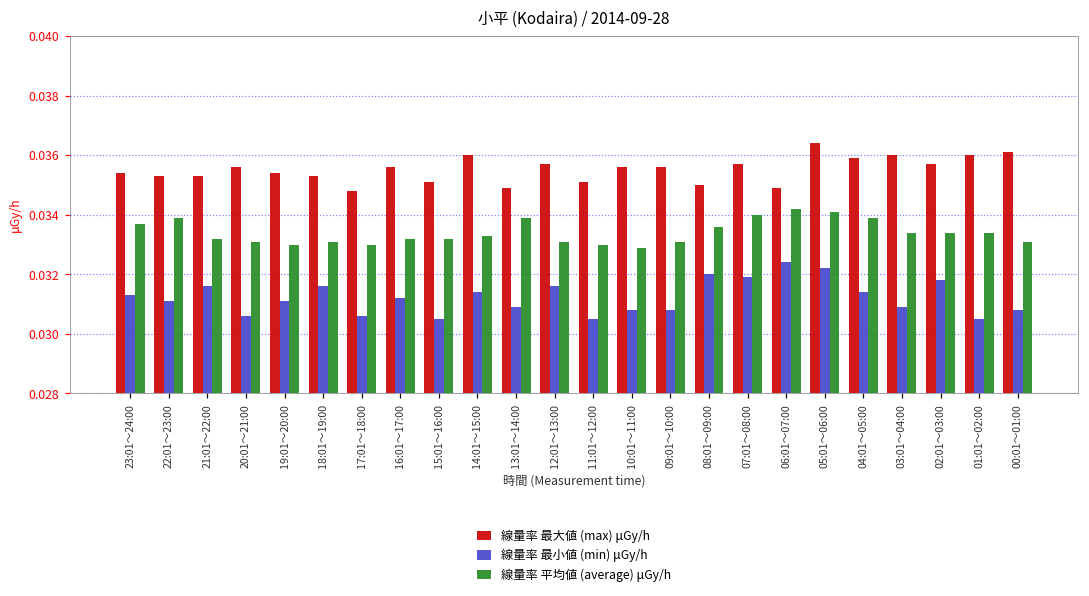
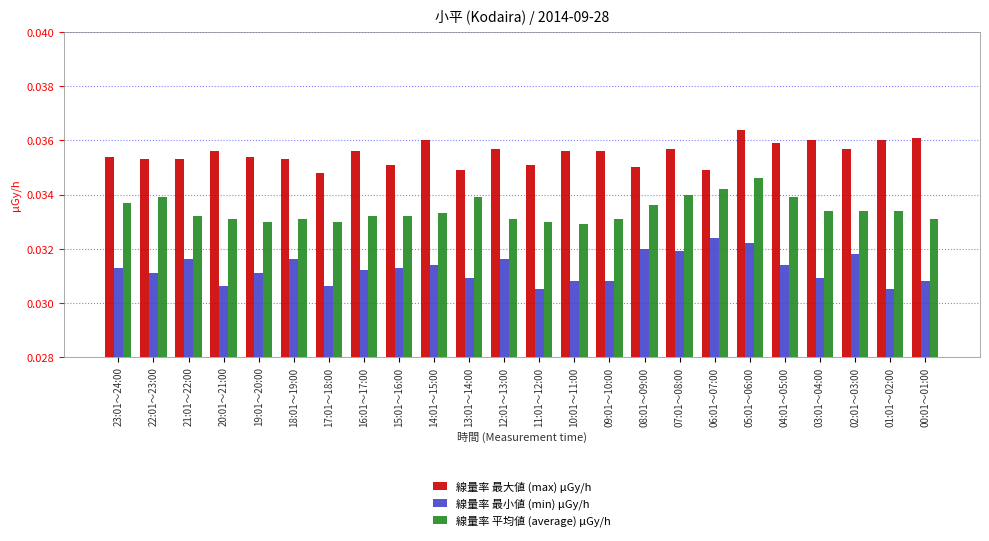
  {
    "線量率 最大値 (max) μGy/h": {
      "23:01～24:00": 0.0354,
      "22:01～23:00": 0.0353,
      "21:01～22:00": 0.0353,
      "20:01～21:00": 0.0356,
      "19:01～20:00": 0.0354,
      "18:01～19:00": 0.0353,
      "17:01～18:00": 0.0348,
      "16:01～17:00": 0.0356,
      "15:01～16:00": 0.0351,
      "14:01～15:00": 0.0360,
      "13:01～14:00": 0.0349,
      "12:01～13:00": 0.0357,
      "11:01～12:00": 0.0351,
      "10:01～11:00": 0.0356,
      "09:01～10:00": 0.0356,
      "08:01～09:00": 0.0350,
      "07:01～08:00": 0.0357,
      "06:01～07:00": 0.0349,
      "05:01～06:00": 0.0364,
      "04:01～05:00": 0.0359,
      "03:01～04:00": 0.0360,
      "02:01～03:00": 0.0357,
      "01:01～02:00": 0.0360,
      "00:01～01:00": 0.0361
    },
    "線量率 最小値 (min) μGy/h": {
      "23:01～24:00": 0.0313,
      "22:01～23:00": 0.0311,
      "21:01～22:00": 0.0316,
      "20:01～21:00": 0.0306,
      "19:01～20:00": 0.0311,
      "18:01～19:00": 0.0316,
      "17:01～18:00": 0.0306,
      "16:01～17:00": 0.0312,
-     "15:01～16:00": 0.0305,
+     "15:01～16:00": 0.0313,
      "14:01～15:00": 0.0314,
      "13:01～14:00": 0.0309,
      "12:01～13:00": 0.0316,
      "11:01～12:00": 0.0305,
      "10:01～11:00": 0.0308,
      "09:01～10:00": 0.0308,
      "08:01～09:00": 0.0320,
      "07:01～08:00": 0.0319,
      "06:01～07:00": 0.0324,
      "05:01～06:00": 0.0322,
      "04:01～05:00": 0.0314,
      "03:01～04:00": 0.0309,
      "02:01～03:00": 0.0318,
      "01:01～02:00": 0.0305,
      "00:01～01:00": 0.0308
    },
    "線量率 平均値 (average) μGy/h": {
      "23:01～24:00": 0.0337,
      "22:01～23:00": 0.0339,
      "21:01～22:00": 0.0332,
      "20:01～21:00": 0.0331,
      "19:01～20:00": 0.0330,
      "18:01～19:00": 0.0331,
      "17:01～18:00": 0.0330,
      "16:01～17:00": 0.0332,
      "15:01～16:00": 0.0332,
      "14:01～15:00": 0.0333,
      "13:01～14:00": 0.0339,
      "12:01～13:00": 0.0331,
      "11:01～12:00": 0.0330,
      "10:01～11:00": 0.0329,
      "09:01～10:00": 0.0331,
      "08:01～09:00": 0.0336,
      "07:01～08:00": 0.0340,
      "06:01～07:00": 0.0342,
-     "05:01～06:00": 0.0341,
+     "05:01～06:00": 0.0346,
      "04:01～05:00": 0.0339,
      "03:01～04:00": 0.0334,
      "02:01～03:00": 0.0334,
      "01:01～02:00": 0.0334,
      "00:01～01:00": 0.0331
    }
  }
